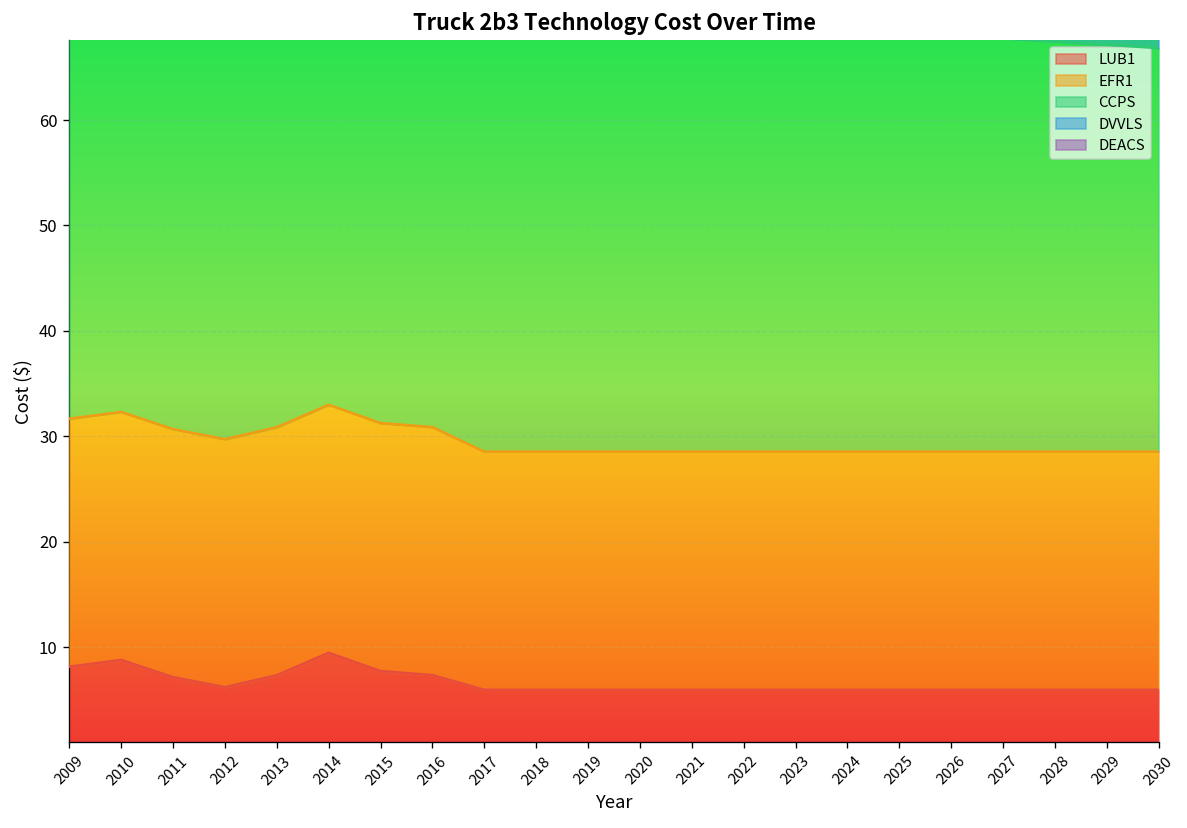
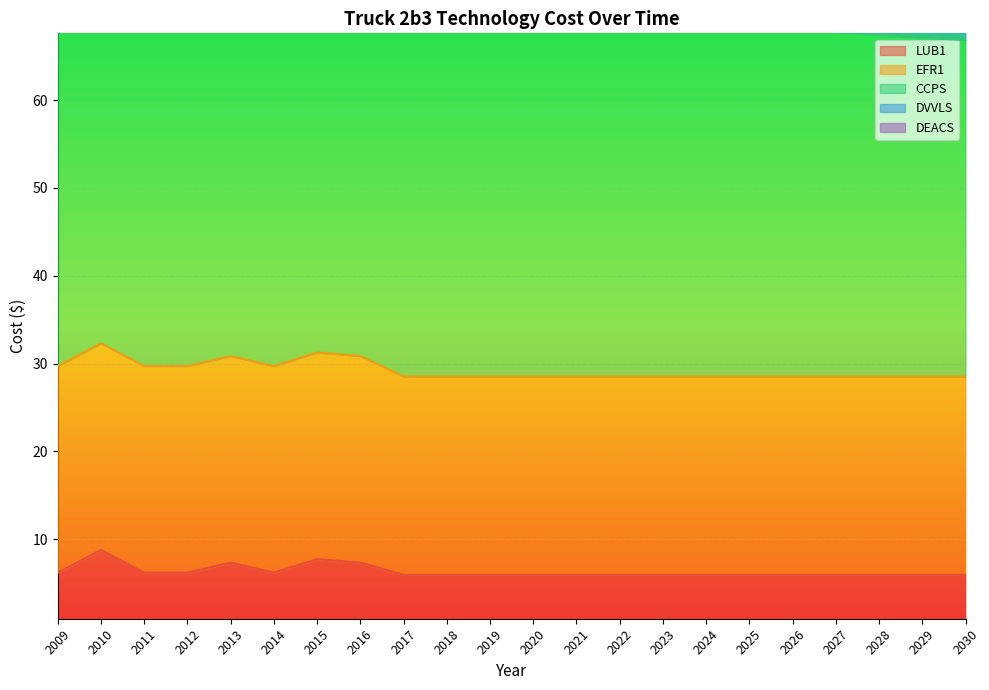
  {
    "LUB1": {
-     "2009": 8,
+     "2009": 6,
      "2010": 9,
-     "2011": 7,
+     "2011": 6,
      "2012": 6,
      "2013": 7,
-     "2014": 9,
+     "2014": 6,
      "2015": 8,
      "2016": 7,
      "2017": 6,
      "2018": 6,
      "2019": 6,
      "2020": 6,
      "2021": 6,
      "2022": 6,
      "2023": 6,
      "2024": 6,
      "2025": 6,
      "2026": 6,
      "2027": 6,
      "2028": 6,
      "2029": 6,
      "2030": 6
    },
    "EFR1": {
      "2009": 24,
      "2010": 24,
      "2011": 24,
      "2012": 24,
      "2013": 24,
      "2014": 24,
      "2015": 24,
      "2016": 24,
      "2017": 23,
      "2018": 23,
      "2019": 23,
      "2020": 23,
      "2021": 23,
      "2022": 23,
      "2023": 23,
      "2024": 23,
      "2025": 23,
      "2026": 23,
      "2027": 23,
      "2028": 23,
      "2029": 23,
      "2030": 23
    },
    "CCPS": {
      "2027": 39,
      "2028": 39,
      "2029": 39,
      "2030": 38
    }
  }
